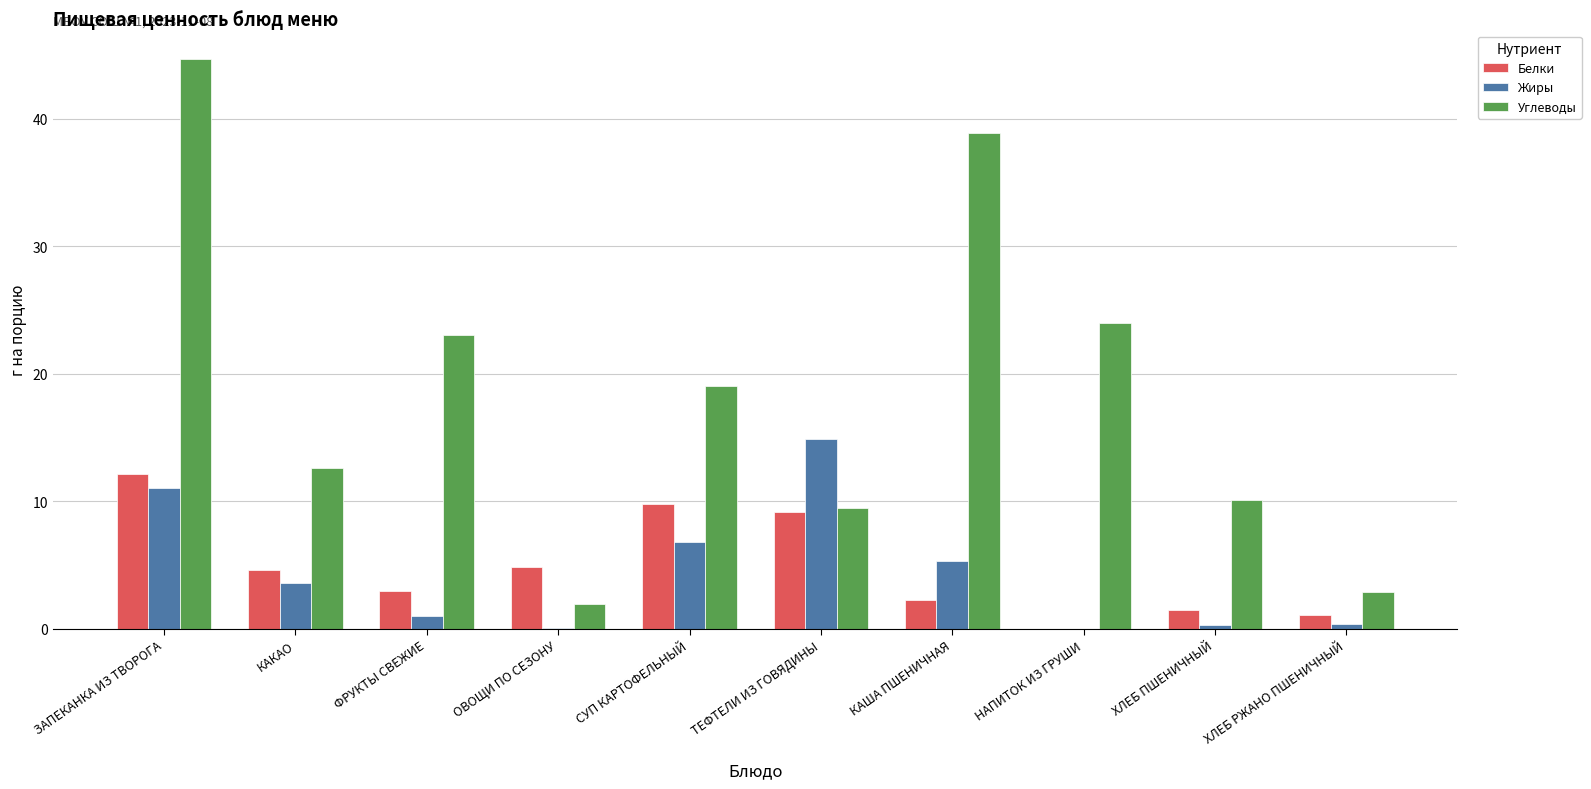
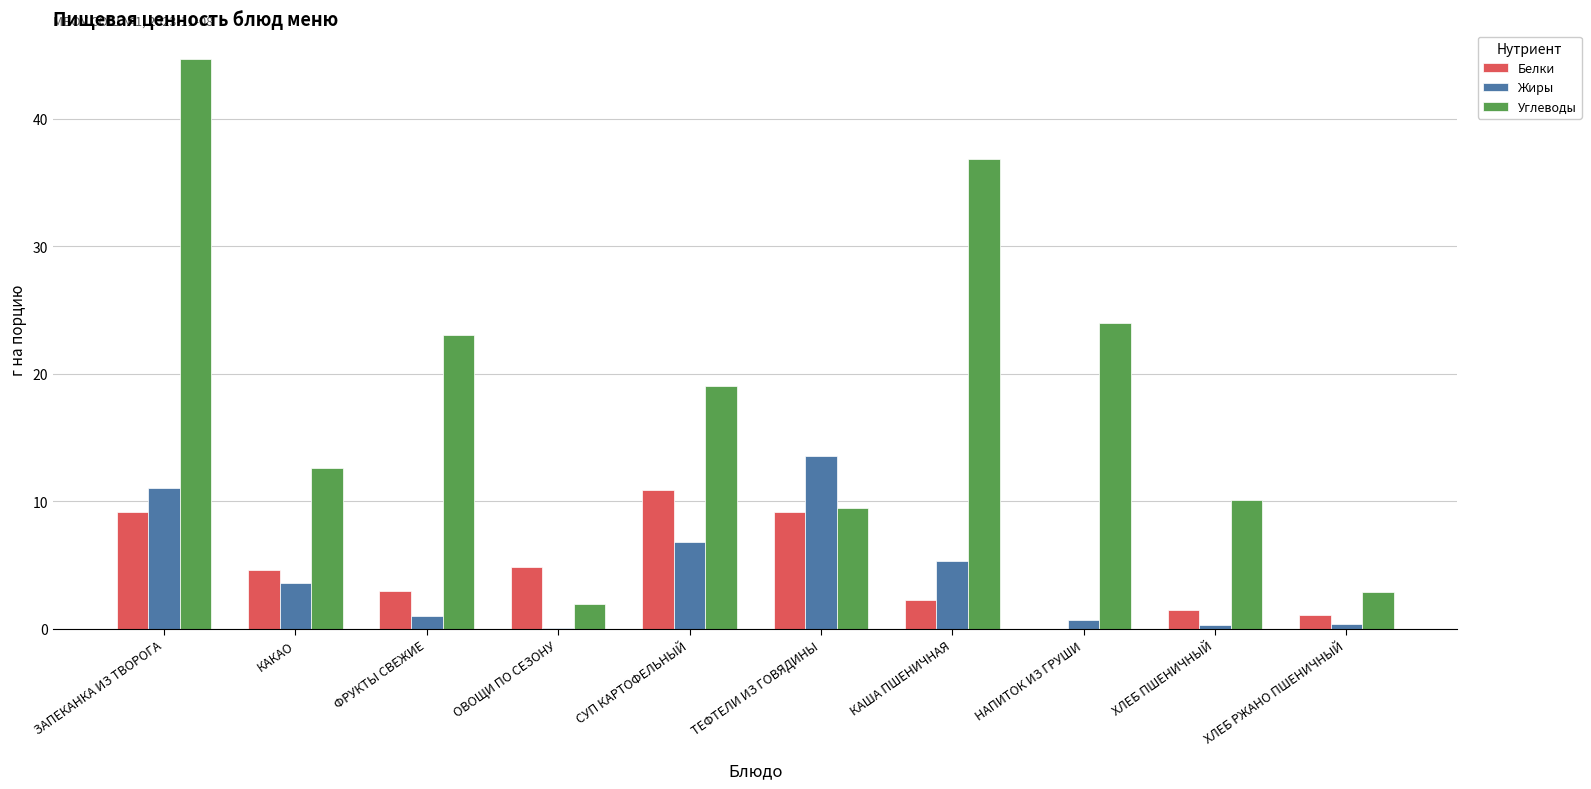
  {
    "Белки": {
-     "ЗАПЕКАНКА ИЗ ТВОРОГА": 12.1,
+     "ЗАПЕКАНКА ИЗ ТВОРОГА": 9.2,
      "КАКАО": 4.6,
      "ФРУКТЫ СВЕЖИЕ": 3.0,
      "ОВОЩИ ПО СЕЗОНУ": 4.9,
-     "СУП КАРТОФЕЛЬНЫЙ": 9.8,
+     "СУП КАРТОФЕЛЬНЫЙ": 10.9,
      "ТЕФТЕЛИ ИЗ ГОВЯДИНЫ": 9.2,
      "КАША ПШЕНИЧНАЯ": 2.3,
      "НАПИТОК ИЗ ГРУШИ": 0.0,
      "ХЛЕБ ПШЕНИЧНЫЙ": 1.5,
      "ХЛЕБ РЖАНО ПШЕНИЧНЫЙ": 1.1
    },
    "Жиры": {
      "ЗАПЕКАНКА ИЗ ТВОРОГА": 11.1,
      "КАКАО": 3.6,
      "ФРУКТЫ СВЕЖИЕ": 1.0,
      "СУП КАРТОФЕЛЬНЫЙ": 6.8,
-     "ТЕФТЕЛИ ИЗ ГОВЯДИНЫ": 14.9,
+     "ТЕФТЕЛИ ИЗ ГОВЯДИНЫ": 13.5,
      "КАША ПШЕНИЧНАЯ": 5.3,
-     "НАПИТОК ИЗ ГРУШИ": 0.0,
+     "НАПИТОК ИЗ ГРУШИ": 0.7,
      "ХЛЕБ ПШЕНИЧНЫЙ": 0.3,
      "ХЛЕБ РЖАНО ПШЕНИЧНЫЙ": 0.4
    },
    "Углеводы": {
      "ЗАПЕКАНКА ИЗ ТВОРОГА": 44.7,
      "КАКАО": 12.6,
      "ФРУКТЫ СВЕЖИЕ": 23.0,
      "ОВОЩИ ПО СЕЗОНУ": 2.0,
      "СУП КАРТОФЕЛЬНЫЙ": 19.0,
      "ТЕФТЕЛИ ИЗ ГОВЯДИНЫ": 9.4,
-     "КАША ПШЕНИЧНАЯ": 38.9,
+     "КАША ПШЕНИЧНАЯ": 36.9,
      "НАПИТОК ИЗ ГРУШИ": 24.0,
      "ХЛЕБ ПШЕНИЧНЫЙ": 10.1,
      "ХЛЕБ РЖАНО ПШЕНИЧНЫЙ": 2.9
    }
  }
